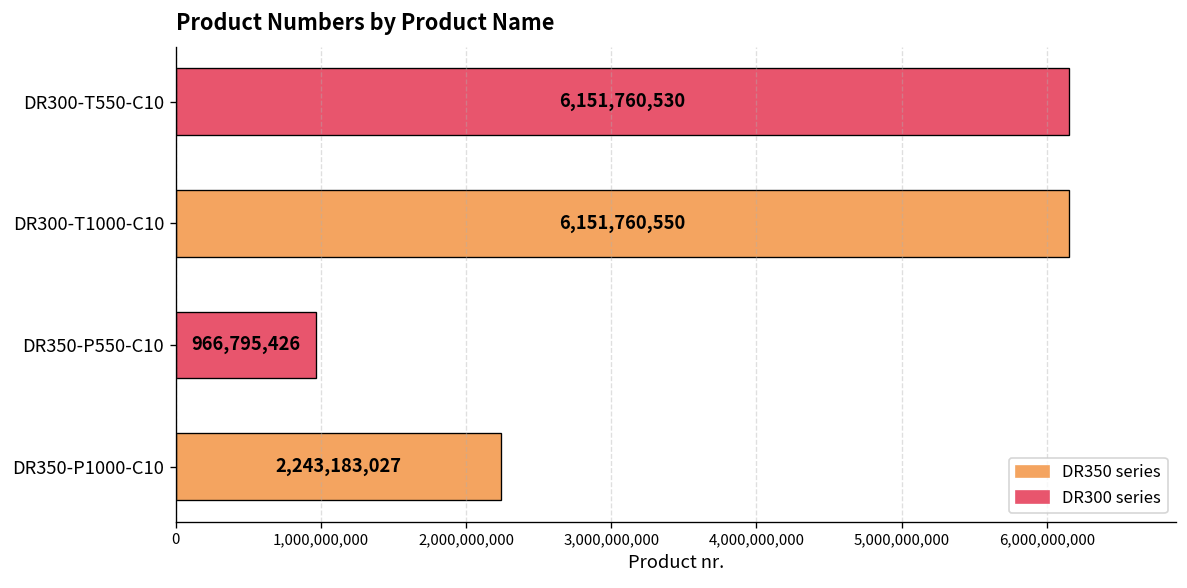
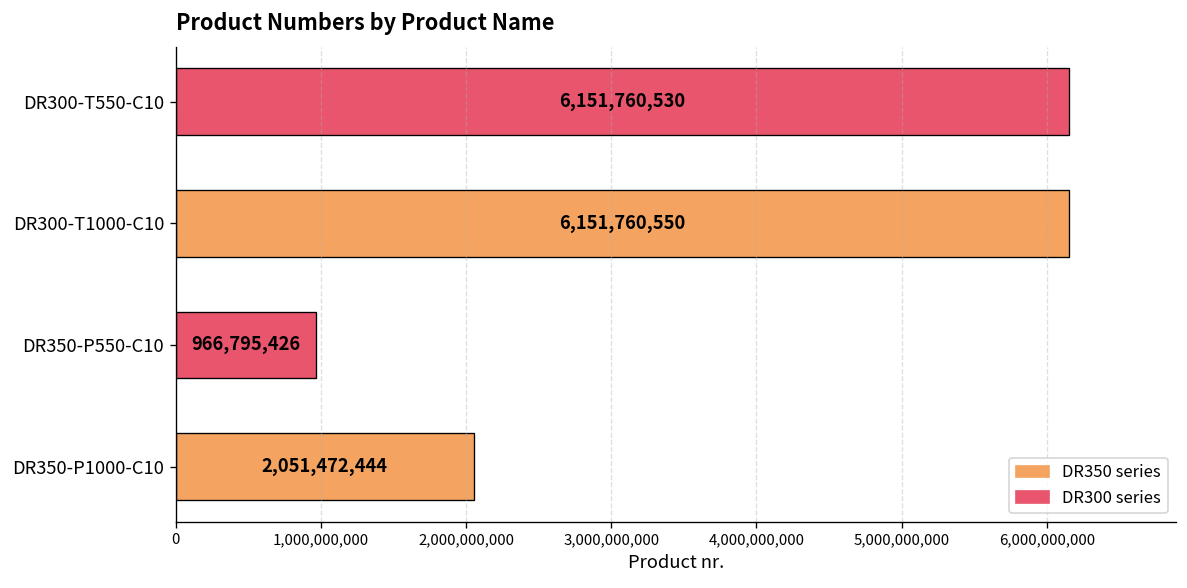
  {
    "DR300-T550-C10": "6,151,760,530",
    "DR300-T1000-C10": "6,151,760,550",
    "DR350-P550-C10": "966,795,426",
-   "DR350-P1000-C10": "2,243,183,027"
+   "DR350-P1000-C10": "2,051,472,444"
  }
